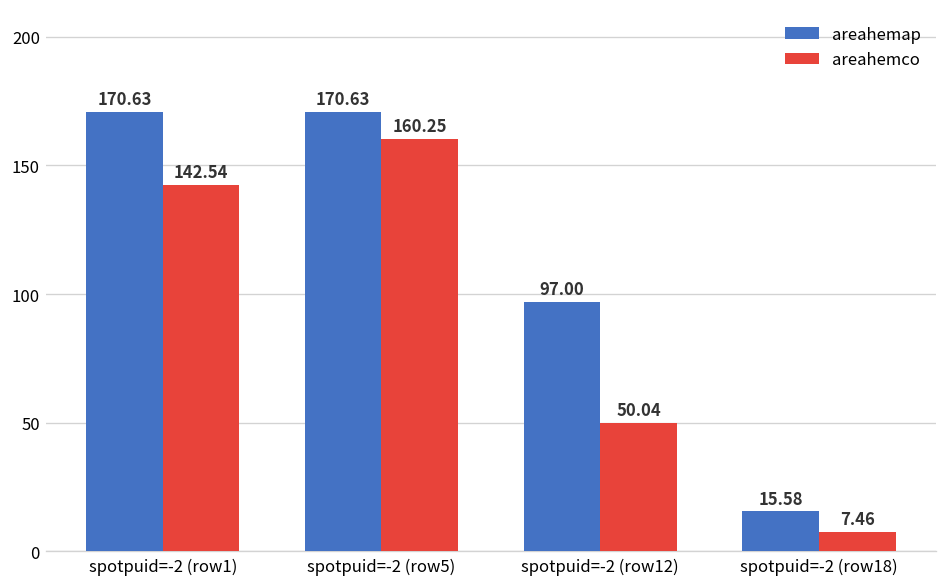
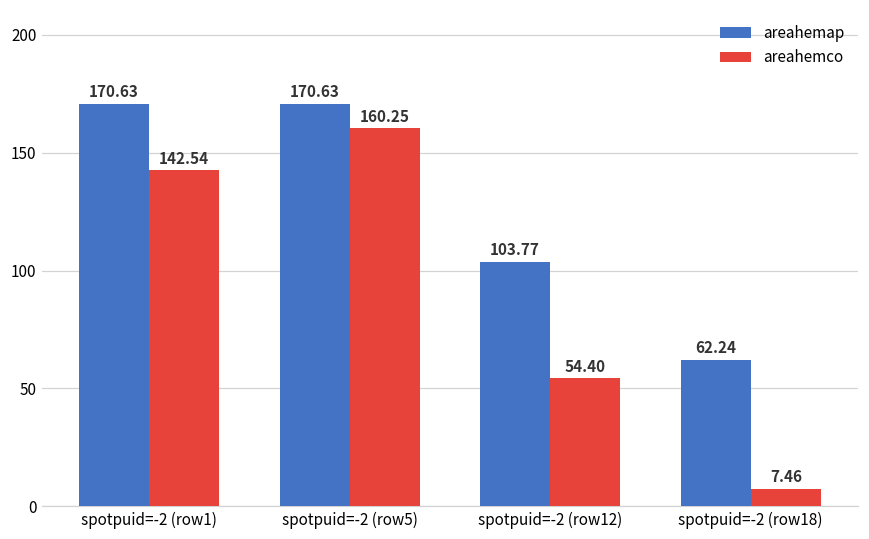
  {
    "areahemap": {
      "spotpuid=-2 (row1)": 170.63,
      "spotpuid=-2 (row5)": 170.63,
-     "spotpuid=-2 (row12)": 97.00,
-     "spotpuid=-2 (row18)": 15.58
+     "spotpuid=-2 (row12)": 103.77,
+     "spotpuid=-2 (row18)": 62.24
    },
    "areahemco": {
      "spotpuid=-2 (row1)": 142.54,
      "spotpuid=-2 (row5)": 160.25,
-     "spotpuid=-2 (row12)": 50.04,
+     "spotpuid=-2 (row12)": 54.40,
      "spotpuid=-2 (row18)": 7.46
    }
  }
